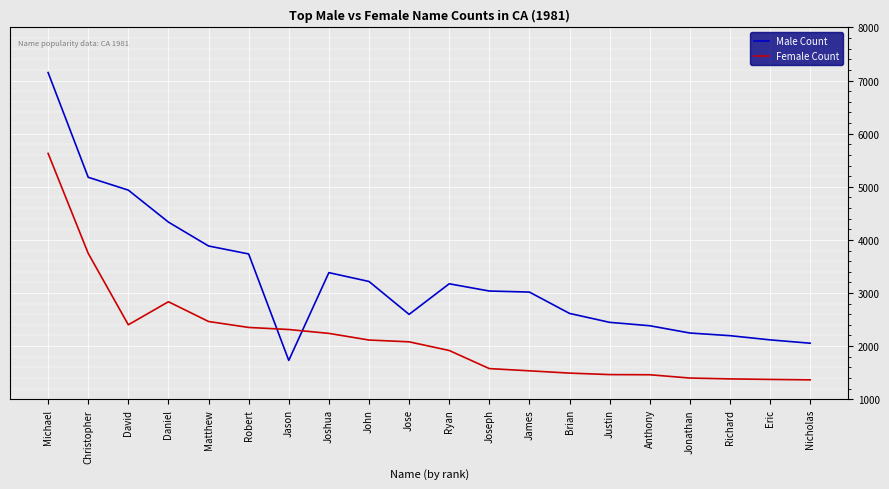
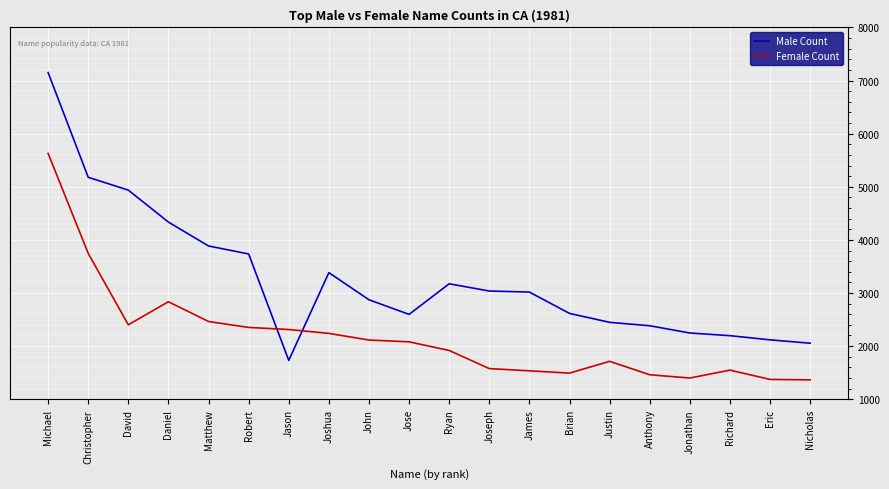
  {
    "Male Count": {
      "Michael": 7200,
      "Christopher": 5200,
      "David": 4900,
      "Daniel": 4300,
      "Matthew": 3900,
      "Robert": 3700,
      "Jason": 1700,
      "Joshua": 3400,
-     "John": 3200,
+     "John": 2900,
      "Jose": 2600,
      "Ryan": 3200,
      "Joseph": 3000,
      "James": 3000,
      "Brian": 2600,
      "Justin": 2400,
      "Anthony": 2400,
      "Jonathan": 2200,
      "Richard": 2200,
      "Eric": 2100,
      "Nicholas": 2100
    },
    "Female Count": {
      "Michael": 5600,
      "Christopher": 3700,
      "David": 2400,
      "Daniel": 2800,
      "Matthew": 2500,
      "Robert": 2400,
      "Jason": 2300,
      "Joshua": 2200,
      "John": 2100,
      "Jose": 2100,
      "Ryan": 1900,
      "Joseph": 1600,
      "James": 1500,
      "Brian": 1500,
-     "Justin": 1500,
+     "Justin": 1700,
      "Anthony": 1500,
      "Jonathan": 1400,
-     "Richard": 1400,
+     "Richard": 1500,
      "Eric": 1400,
      "Nicholas": 1400
    }
  }
